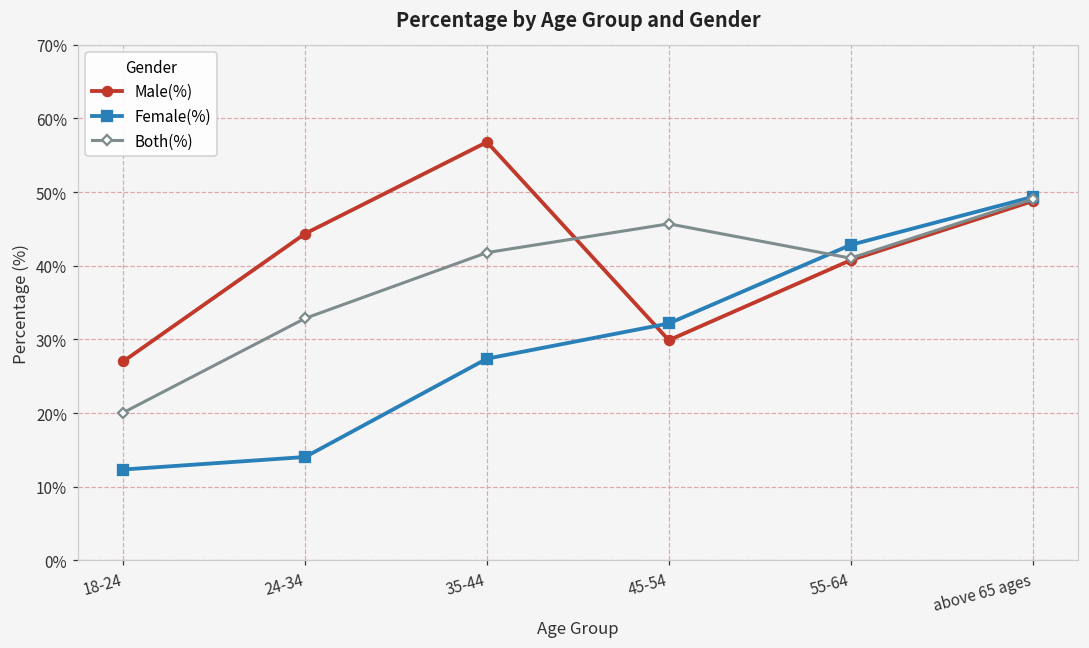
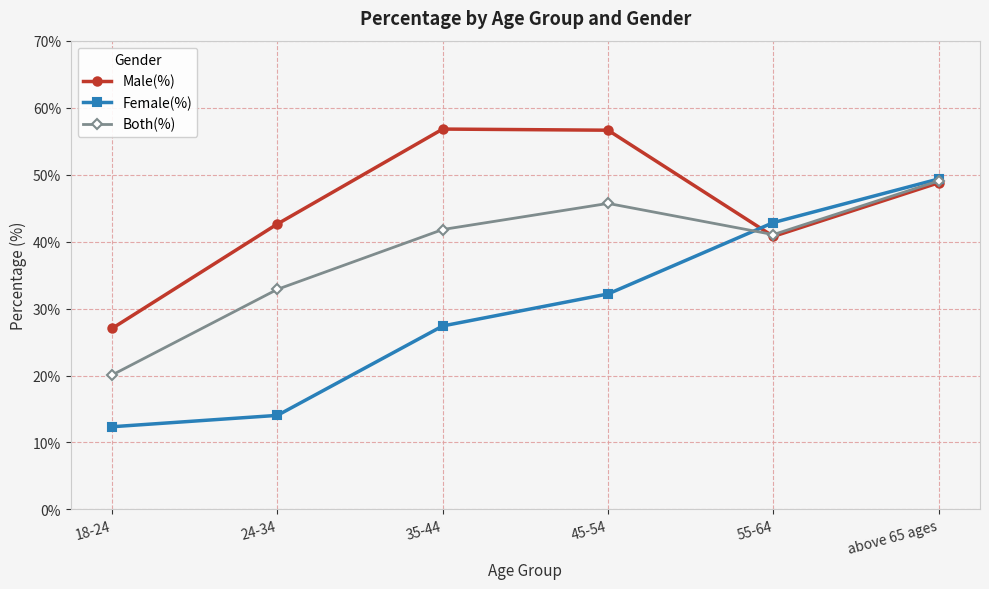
  {
    "Male(%)": {
      "18-24": "27%",
-     "24-34": "44%",
+     "24-34": "43%",
      "35-44": "57%",
-     "45-54": "30%"
+     "45-54": "57%"
    },
    "Female(%)": {
      "18-24": "12%",
      "24-34": "14%",
      "35-44": "27%",
      "45-54": "32%",
      "55-64": "43%"
    },
    "Both(%)": {
      "18-24": "20%",
      "24-34": "33%",
      "35-44": "42%",
      "45-54": "46%"
    }
  }
